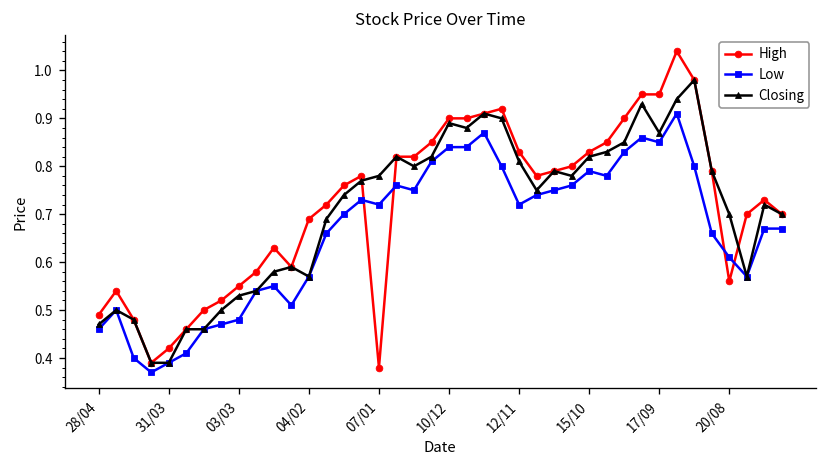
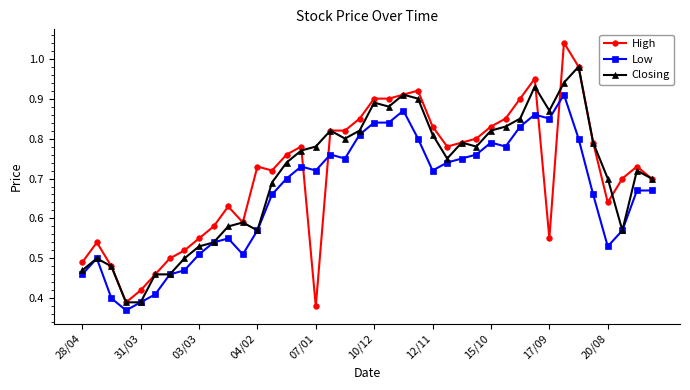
  {
    "High": {
      "28/04": 0.49,
      "31/03": 0.42,
      "03/03": 0.55,
-     "04/02": 0.69,
+     "04/02": 0.73,
      "07/01": 0.38,
      "10/12": 0.90,
      "12/11": 0.83,
      "15/10": 0.83,
-     "17/09": 0.95,
-     "20/08": 0.56
+     "17/09": 0.55,
+     "20/08": 0.64
    },
    "Low": {
      "28/04": 0.46,
-     "03/03": 0.48,
+     "03/03": 0.51,
      "07/01": 0.72,
      "10/12": 0.84,
      "12/11": 0.72,
      "15/10": 0.79,
      "17/09": 0.85,
-     "20/08": 0.61
+     "20/08": 0.53
    },
    "Closing": {
      "28/04": 0.47,
      "03/03": 0.53,
      "07/01": 0.78,
      "10/12": 0.89,
      "12/11": 0.81,
      "15/10": 0.82,
      "17/09": 0.87,
      "20/08": 0.70
    }
  }
